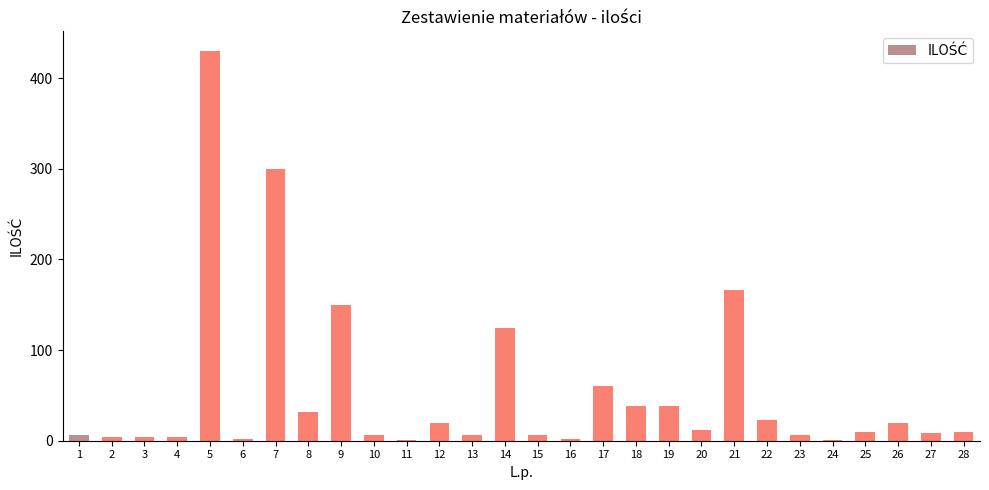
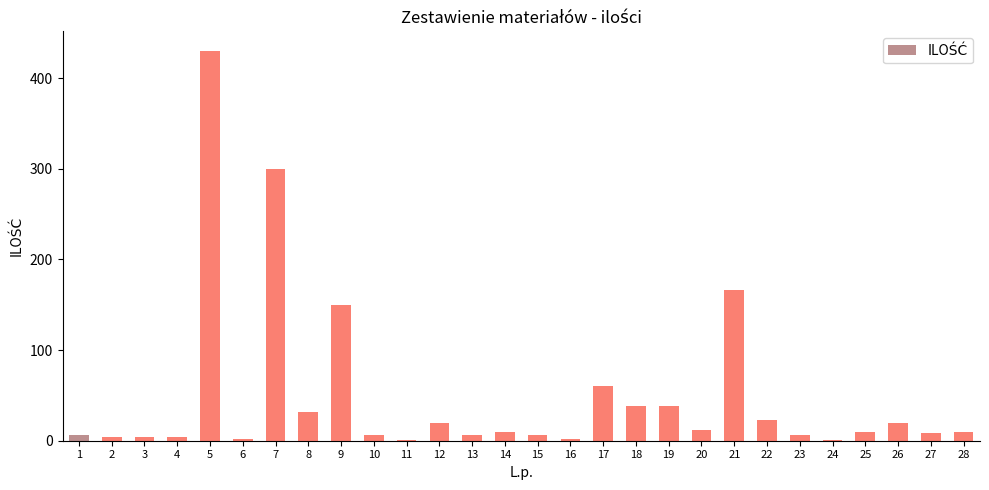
  {
    "1": 10,
    "2": 0,
    "3": 0,
    "4": 0,
    "5": 430,
    "7": 300,
    "8": 30,
    "9": 150,
    "10": 10,
    "12": 20,
    "13": 10,
-   "14": 120,
+   "14": 10,
    "15": 10,
    "17": 60,
    "18": 40,
    "19": 40,
    "20": 10,
    "21": 170,
    "22": 20,
    "23": 10,
    "25": 10,
    "26": 20,
    "27": 10,
    "28": 10
  }
